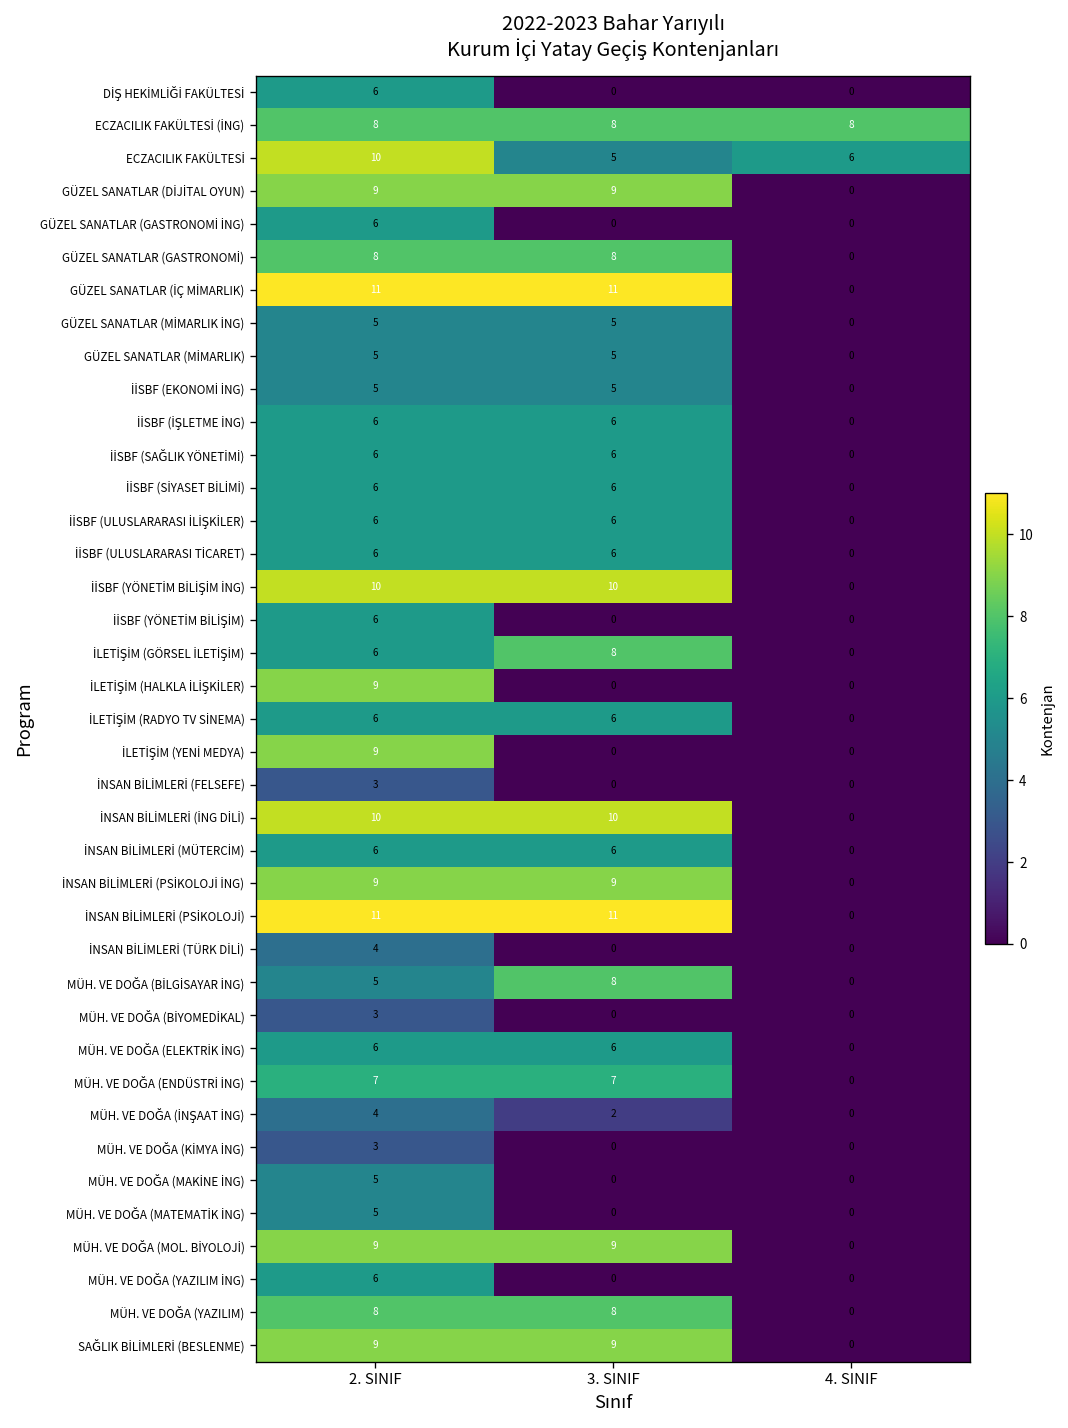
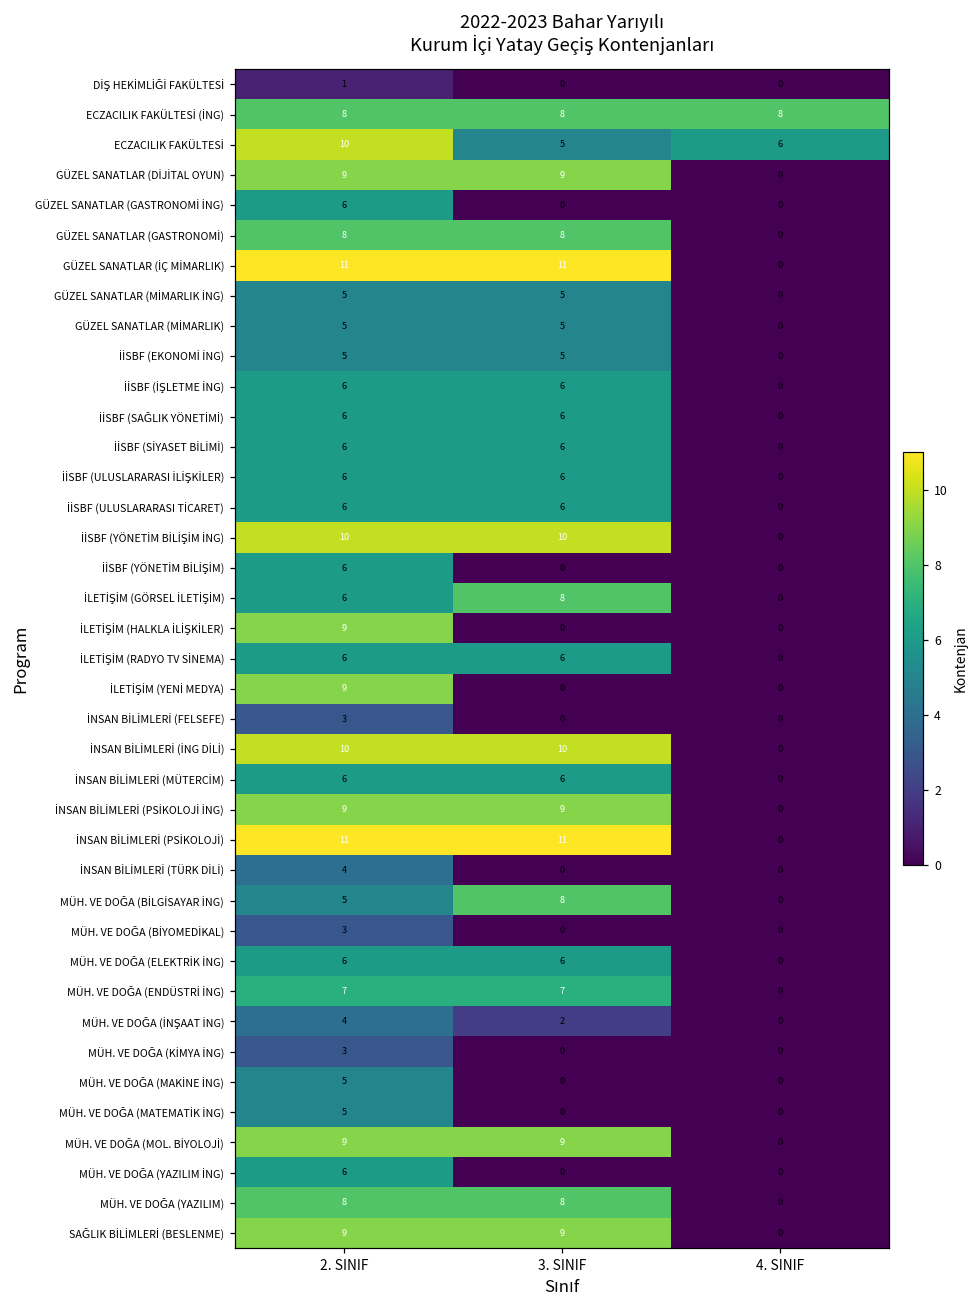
  {
    "DİŞ HEKİMLİĞİ FAKÜLTESİ": {
-     "2. SINIF": 6,
+     "2. SINIF": 1,
      "3. SINIF": 0,
      "4. SINIF": 0
    },
    "ECZACILIK FAKÜLTESİ (İNG)": {
      "2. SINIF": 8,
      "3. SINIF": 8,
      "4. SINIF": 8
    },
    "ECZACILIK FAKÜLTESİ": {
      "2. SINIF": 10,
      "3. SINIF": 5,
      "4. SINIF": 6
    },
    "GÜZEL SANATLAR (DİJİTAL OYUN)": {
      "2. SINIF": 9,
      "3. SINIF": 9,
      "4. SINIF": 0
    },
    "GÜZEL SANATLAR (GASTRONOMİ İNG)": {
      "2. SINIF": 6,
      "3. SINIF": 0,
      "4. SINIF": 0
    },
    "GÜZEL SANATLAR (GASTRONOMİ)": {
      "2. SINIF": 8,
      "3. SINIF": 8,
      "4. SINIF": 0
    },
    "GÜZEL SANATLAR (İÇ MİMARLIK)": {
      "2. SINIF": 11,
      "3. SINIF": 11,
      "4. SINIF": 0
    },
    "GÜZEL SANATLAR (MİMARLIK İNG)": {
      "2. SINIF": 5,
      "3. SINIF": 5,
      "4. SINIF": 0
    },
    "GÜZEL SANATLAR (MİMARLIK)": {
      "2. SINIF": 5,
      "3. SINIF": 5,
      "4. SINIF": 0
    },
    "İİSBF (EKONOMİ İNG)": {
      "2. SINIF": 5,
      "3. SINIF": 5,
      "4. SINIF": 0
    },
    "İİSBF (İŞLETME İNG)": {
      "2. SINIF": 6,
      "3. SINIF": 6,
      "4. SINIF": 0
    },
    "İİSBF (SAĞLIK YÖNETİMİ)": {
      "2. SINIF": 6,
      "3. SINIF": 6,
      "4. SINIF": 0
    },
    "İİSBF (SİYASET BİLİMİ)": {
      "2. SINIF": 6,
      "3. SINIF": 6,
      "4. SINIF": 0
    },
    "İİSBF (ULUSLARARASI İLİŞKİLER)": {
      "2. SINIF": 6,
      "3. SINIF": 6,
      "4. SINIF": 0
    },
    "İİSBF (ULUSLARARASI TİCARET)": {
      "2. SINIF": 6,
      "3. SINIF": 6,
      "4. SINIF": 0
    },
    "İİSBF (YÖNETİM BİLİŞİM İNG)": {
      "2. SINIF": 10,
      "3. SINIF": 10,
      "4. SINIF": 0
    },
    "İİSBF (YÖNETİM BİLİŞİM)": {
      "2. SINIF": 6,
      "3. SINIF": 0,
      "4. SINIF": 0
    },
    "İLETİŞİM (GÖRSEL İLETİŞİM)": {
      "2. SINIF": 6,
      "3. SINIF": 8,
      "4. SINIF": 0
    },
    "İLETİŞİM (HALKLA İLİŞKİLER)": {
      "2. SINIF": 9,
      "3. SINIF": 0,
      "4. SINIF": 0
    },
    "İLETİŞİM (RADYO TV SİNEMA)": {
      "2. SINIF": 6,
      "3. SINIF": 6,
      "4. SINIF": 0
    },
    "İLETİŞİM (YENİ MEDYA)": {
      "2. SINIF": 9,
      "3. SINIF": 0,
      "4. SINIF": 0
    },
    "İNSAN BİLİMLERİ (FELSEFE)": {
      "2. SINIF": 3,
      "3. SINIF": 0,
      "4. SINIF": 0
    },
    "İNSAN BİLİMLERİ (İNG DİLİ)": {
      "2. SINIF": 10,
      "3. SINIF": 10,
      "4. SINIF": 0
    },
    "İNSAN BİLİMLERİ (MÜTERCİM)": {
      "2. SINIF": 6,
      "3. SINIF": 6,
      "4. SINIF": 0
    },
    "İNSAN BİLİMLERİ (PSİKOLOJİ İNG)": {
      "2. SINIF": 9,
      "3. SINIF": 9,
      "4. SINIF": 0
    },
    "İNSAN BİLİMLERİ (PSİKOLOJİ)": {
      "2. SINIF": 11,
      "3. SINIF": 11,
      "4. SINIF": 0
    },
    "İNSAN BİLİMLERİ (TÜRK DİLİ)": {
      "2. SINIF": 4,
      "3. SINIF": 0,
      "4. SINIF": 0
    },
    "MÜH. VE DOĞA (BİLGİSAYAR İNG)": {
      "2. SINIF": 5,
      "3. SINIF": 8,
      "4. SINIF": 0
    },
    "MÜH. VE DOĞA (BİYOMEDİKAL)": {
      "2. SINIF": 3,
      "3. SINIF": 0,
      "4. SINIF": 0
    },
    "MÜH. VE DOĞA (ELEKTRİK İNG)": {
      "2. SINIF": 6,
      "3. SINIF": 6,
      "4. SINIF": 0
    },
    "MÜH. VE DOĞA (ENDÜSTRİ İNG)": {
      "2. SINIF": 7,
      "3. SINIF": 7,
      "4. SINIF": 0
    },
    "MÜH. VE DOĞA (İNŞAAT İNG)": {
      "2. SINIF": 4,
      "3. SINIF": 2,
      "4. SINIF": 0
    },
    "MÜH. VE DOĞA (KİMYA İNG)": {
      "2. SINIF": 3,
      "3. SINIF": 0,
      "4. SINIF": 0
    },
    "MÜH. VE DOĞA (MAKİNE İNG)": {
      "2. SINIF": 5,
      "3. SINIF": 0,
      "4. SINIF": 0
    },
    "MÜH. VE DOĞA (MATEMATİK İNG)": {
      "2. SINIF": 5,
      "3. SINIF": 0,
      "4. SINIF": 0
    },
    "MÜH. VE DOĞA (MOL. BİYOLOJİ)": {
      "2. SINIF": 9,
      "3. SINIF": 9,
      "4. SINIF": 0
    },
    "MÜH. VE DOĞA (YAZILIM İNG)": {
      "2. SINIF": 6,
      "3. SINIF": 0,
      "4. SINIF": 0
    },
    "MÜH. VE DOĞA (YAZILIM)": {
      "2. SINIF": 8,
      "3. SINIF": 8,
      "4. SINIF": 0
    },
    "SAĞLIK BİLİMLERİ (BESLENME)": {
      "2. SINIF": 9,
      "3. SINIF": 9,
      "4. SINIF": 0
    }
  }
